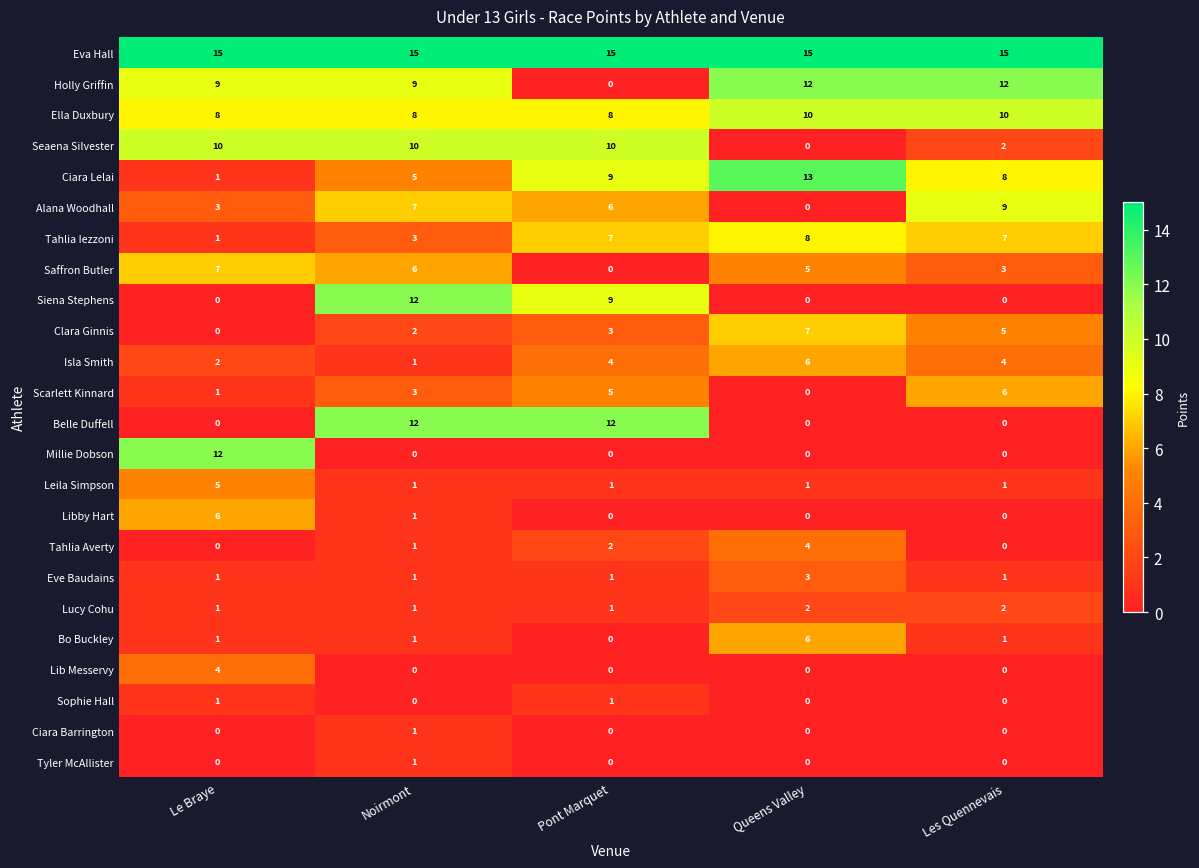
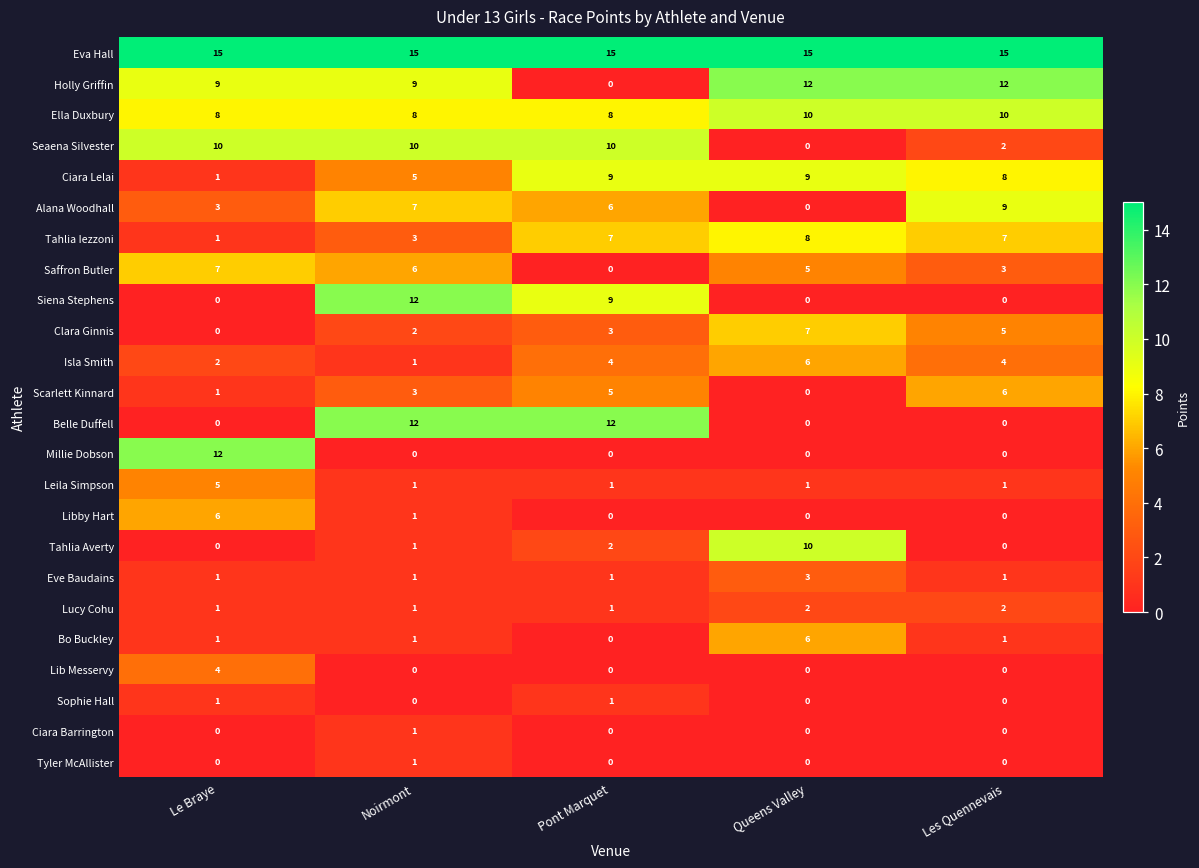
  {
    "Eva Hall": {
      "Le Braye": 15,
      "Noirmont": 15,
      "Pont Marquet": 15,
      "Queens Valley": 15,
      "Les Quennevais": 15
    },
    "Holly Griffin": {
      "Le Braye": 9,
      "Noirmont": 9,
      "Pont Marquet": 0,
      "Queens Valley": 12,
      "Les Quennevais": 12
    },
    "Ella Duxbury": {
      "Le Braye": 8,
      "Noirmont": 8,
      "Pont Marquet": 8,
      "Queens Valley": 10,
      "Les Quennevais": 10
    },
    "Seaena Silvester": {
      "Le Braye": 10,
      "Noirmont": 10,
      "Pont Marquet": 10,
      "Queens Valley": 0,
      "Les Quennevais": 2
    },
    "Ciara Lelai": {
      "Le Braye": 1,
      "Noirmont": 5,
      "Pont Marquet": 9,
-     "Queens Valley": 13,
+     "Queens Valley": 9,
      "Les Quennevais": 8
    },
    "Alana Woodhall": {
      "Le Braye": 3,
      "Noirmont": 7,
      "Pont Marquet": 6,
      "Queens Valley": 0,
      "Les Quennevais": 9
    },
    "Tahlia Iezzoni": {
      "Le Braye": 1,
      "Noirmont": 3,
      "Pont Marquet": 7,
      "Queens Valley": 8,
      "Les Quennevais": 7
    },
    "Saffron Butler": {
      "Le Braye": 7,
      "Noirmont": 6,
      "Pont Marquet": 0,
      "Queens Valley": 5,
      "Les Quennevais": 3
    },
    "Siena Stephens": {
      "Le Braye": 0,
      "Noirmont": 12,
      "Pont Marquet": 9,
      "Queens Valley": 0,
      "Les Quennevais": 0
    },
    "Clara Ginnis": {
      "Le Braye": 0,
      "Noirmont": 2,
      "Pont Marquet": 3,
      "Queens Valley": 7,
      "Les Quennevais": 5
    },
    "Isla Smith": {
      "Le Braye": 2,
      "Noirmont": 1,
      "Pont Marquet": 4,
      "Queens Valley": 6,
      "Les Quennevais": 4
    },
    "Scarlett Kinnard": {
      "Le Braye": 1,
      "Noirmont": 3,
      "Pont Marquet": 5,
      "Queens Valley": 0,
      "Les Quennevais": 6
    },
    "Belle Duffell": {
      "Le Braye": 0,
      "Noirmont": 12,
      "Pont Marquet": 12,
      "Queens Valley": 0,
      "Les Quennevais": 0
    },
    "Millie Dobson": {
      "Le Braye": 12,
      "Noirmont": 0,
      "Pont Marquet": 0,
      "Queens Valley": 0,
      "Les Quennevais": 0
    },
    "Leila Simpson": {
      "Le Braye": 5,
      "Noirmont": 1,
      "Pont Marquet": 1,
      "Queens Valley": 1,
      "Les Quennevais": 1
    },
    "Libby Hart": {
      "Le Braye": 6,
      "Noirmont": 1,
      "Pont Marquet": 0,
      "Queens Valley": 0,
      "Les Quennevais": 0
    },
    "Tahlia Averty": {
      "Le Braye": 0,
      "Noirmont": 1,
      "Pont Marquet": 2,
-     "Queens Valley": 4,
+     "Queens Valley": 10,
      "Les Quennevais": 0
    },
    "Eve Baudains": {
      "Le Braye": 1,
      "Noirmont": 1,
      "Pont Marquet": 1,
      "Queens Valley": 3,
      "Les Quennevais": 1
    },
    "Lucy Cohu": {
      "Le Braye": 1,
      "Noirmont": 1,
      "Pont Marquet": 1,
      "Queens Valley": 2,
      "Les Quennevais": 2
    },
    "Bo Buckley": {
      "Le Braye": 1,
      "Noirmont": 1,
      "Pont Marquet": 0,
      "Queens Valley": 6,
      "Les Quennevais": 1
    },
    "Lib Messervy": {
      "Le Braye": 4,
      "Noirmont": 0,
      "Pont Marquet": 0,
      "Queens Valley": 0,
      "Les Quennevais": 0
    },
    "Sophie Hall": {
      "Le Braye": 1,
      "Noirmont": 0,
      "Pont Marquet": 1,
      "Queens Valley": 0,
      "Les Quennevais": 0
    },
    "Ciara Barrington": {
      "Le Braye": 0,
      "Noirmont": 1,
      "Pont Marquet": 0,
      "Queens Valley": 0,
      "Les Quennevais": 0
    },
    "Tyler McAllister": {
      "Le Braye": 0,
      "Noirmont": 1,
      "Pont Marquet": 0,
      "Queens Valley": 0,
      "Les Quennevais": 0
    }
  }
